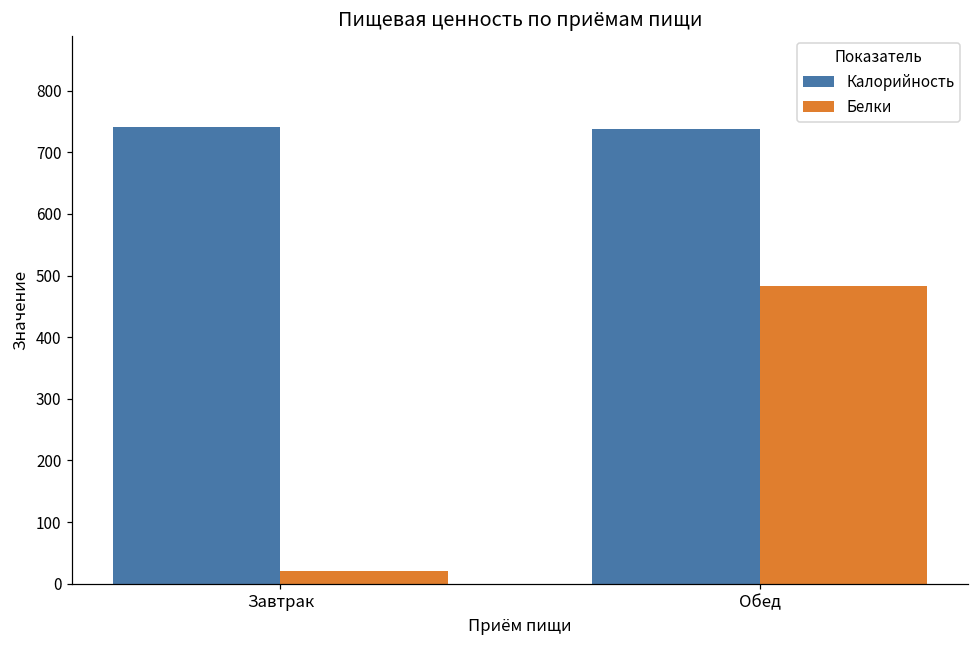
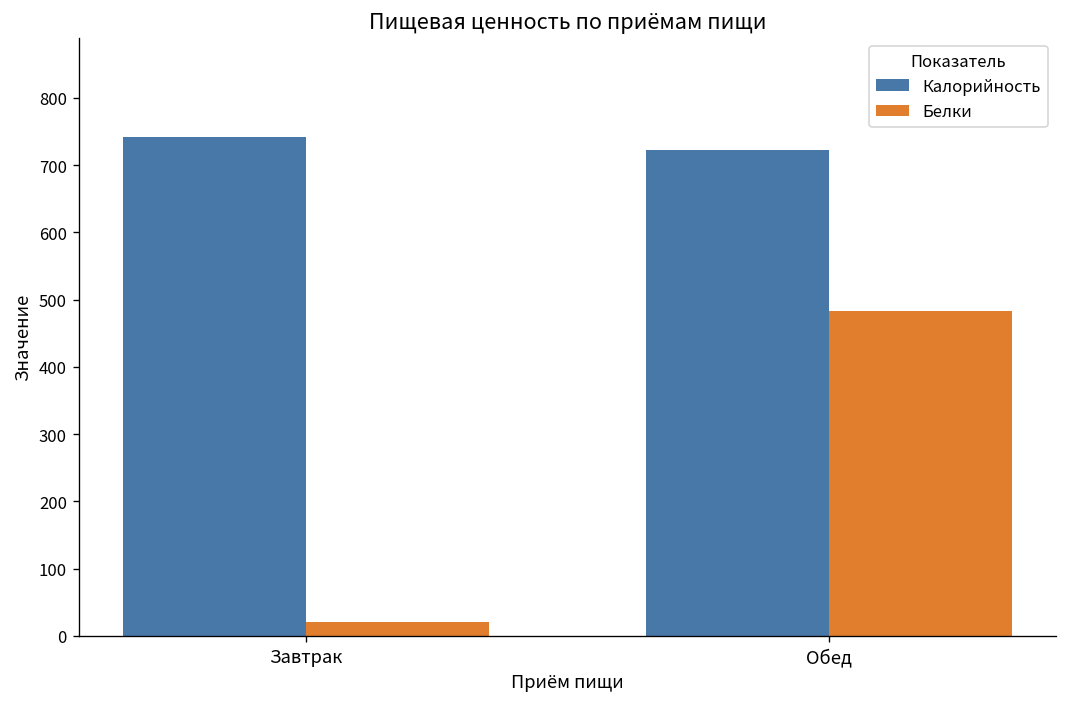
  {
    "Калорийность": {
      "Завтрак": 740,
-     "Обед": 740
+     "Обед": 720
    },
    "Белки": {
      "Завтрак": 20,
      "Обед": 480
    }
  }
